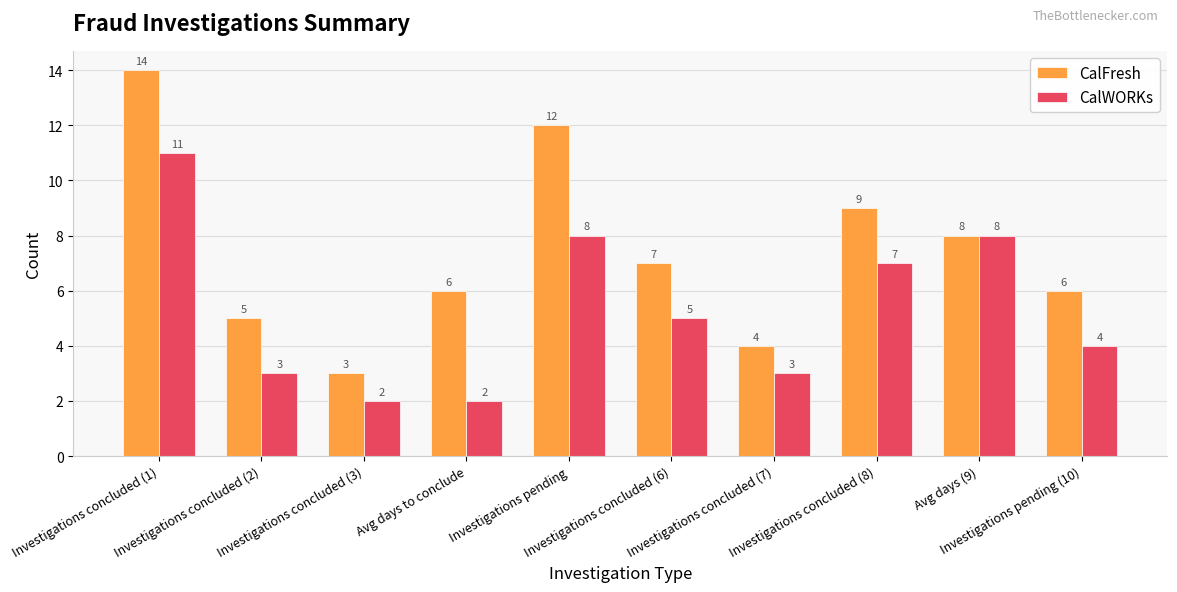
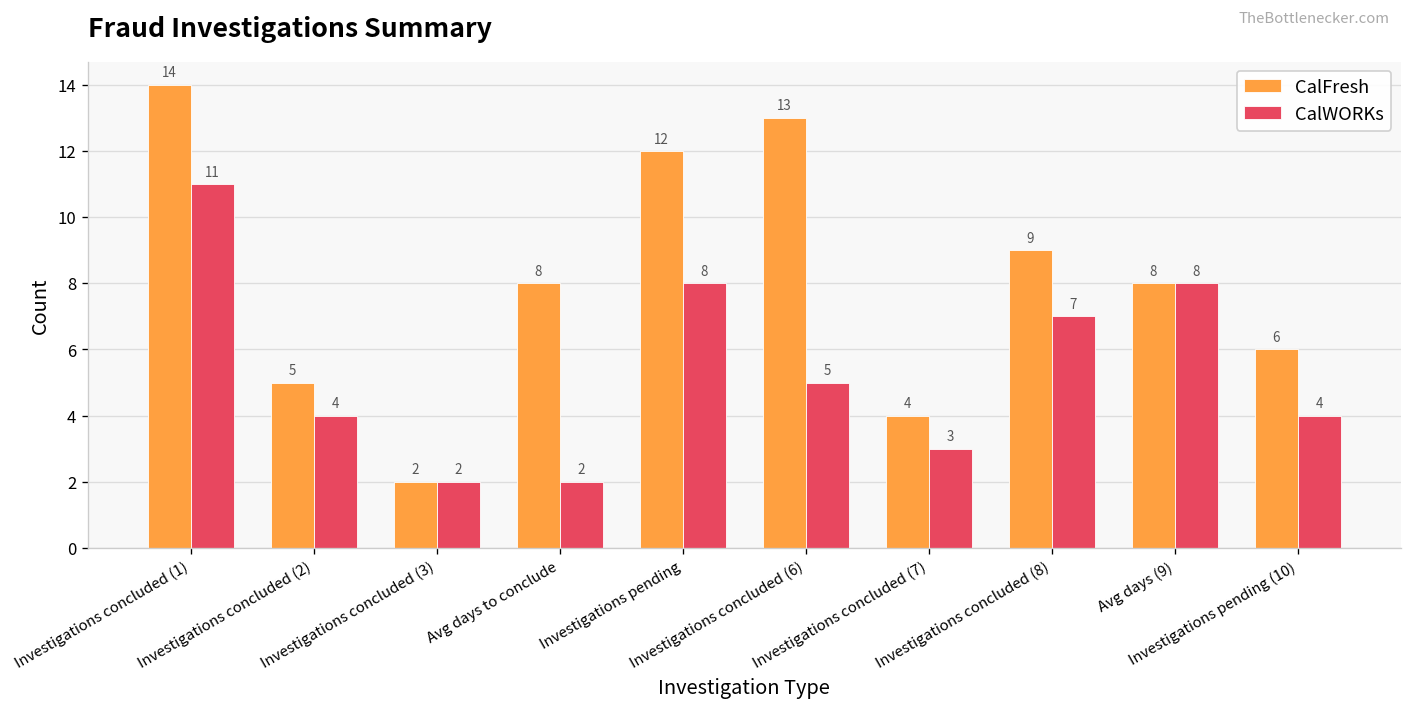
  {
    "CalFresh": {
      "Investigations concluded (1)": 14,
      "Investigations concluded (2)": 5,
-     "Investigations concluded (3)": 3,
-     "Avg days to conclude": 6,
+     "Investigations concluded (3)": 2,
+     "Avg days to conclude": 8,
      "Investigations pending": 12,
-     "Investigations concluded (6)": 7,
+     "Investigations concluded (6)": 13,
      "Investigations concluded (7)": 4,
      "Investigations concluded (8)": 9,
      "Avg days (9)": 8,
      "Investigations pending (10)": 6
    },
    "CalWORKs": {
      "Investigations concluded (1)": 11,
-     "Investigations concluded (2)": 3,
+     "Investigations concluded (2)": 4,
      "Investigations concluded (3)": 2,
      "Avg days to conclude": 2,
      "Investigations pending": 8,
      "Investigations concluded (6)": 5,
      "Investigations concluded (7)": 3,
      "Investigations concluded (8)": 7,
      "Avg days (9)": 8,
      "Investigations pending (10)": 4
    }
  }
